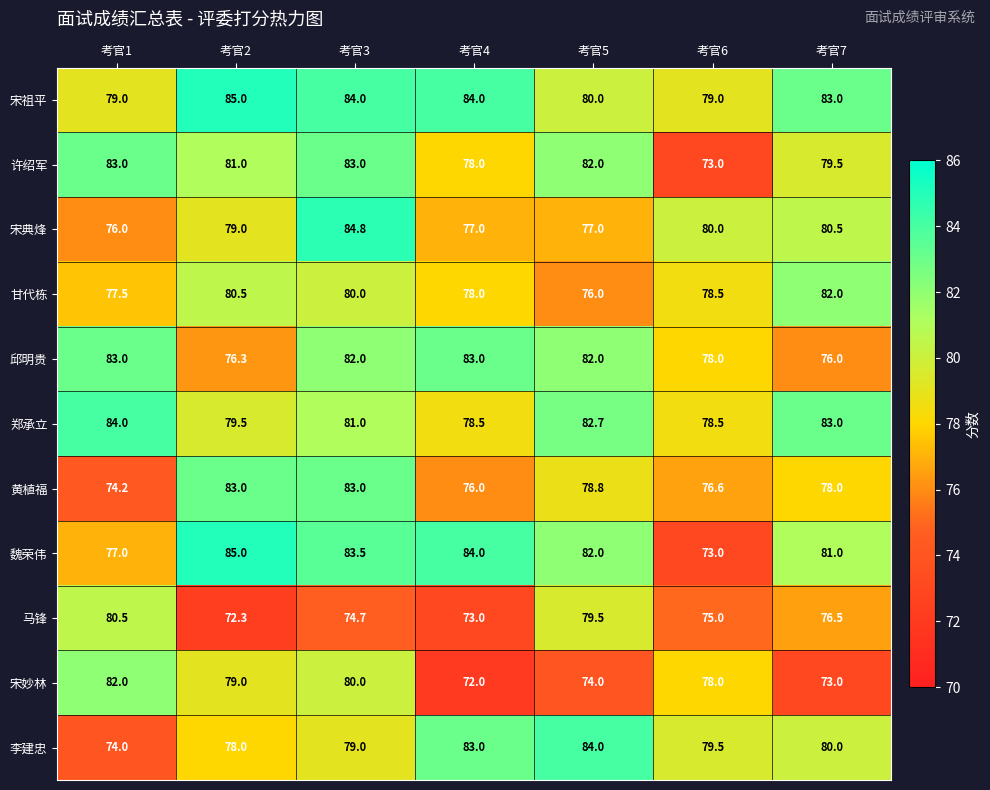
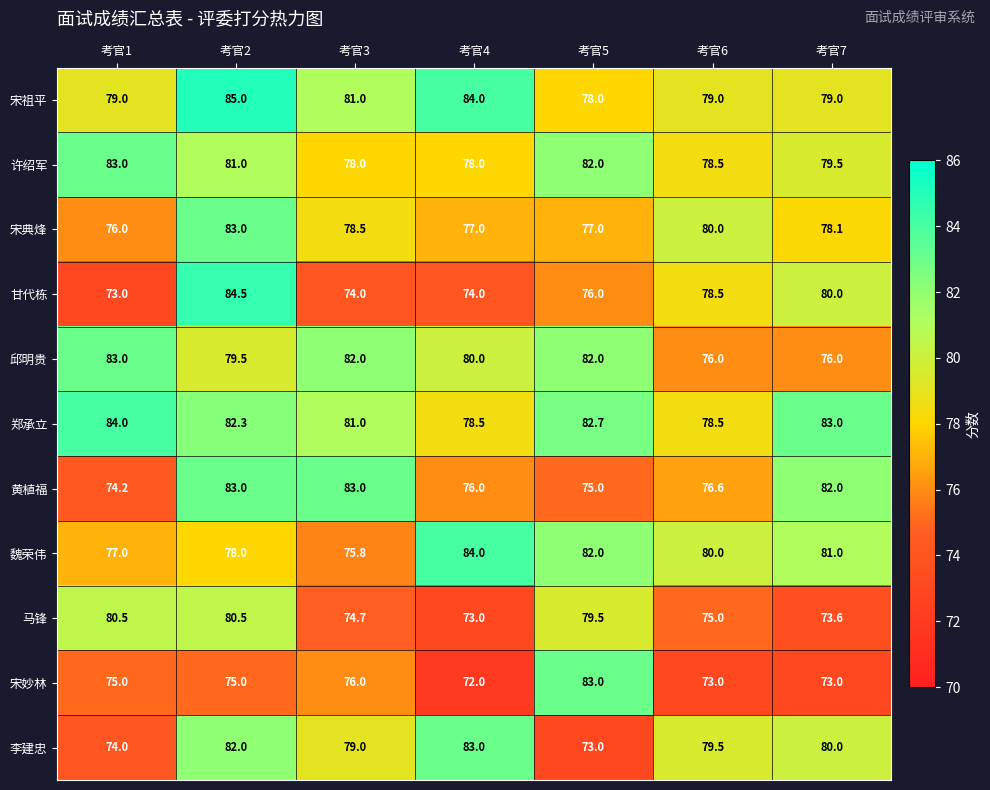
  {
    "宋祖平": {
      "考官1": 79.0,
      "考官2": 85.0,
-     "考官3": 84.0,
+     "考官3": 81.0,
      "考官4": 84.0,
-     "考官5": 80.0,
+     "考官5": 78.0,
      "考官6": 79.0,
-     "考官7": 83.0
+     "考官7": 79.0
    },
    "许绍军": {
      "考官1": 83.0,
      "考官2": 81.0,
-     "考官3": 83.0,
+     "考官3": 78.0,
      "考官4": 78.0,
      "考官5": 82.0,
-     "考官6": 73.0,
+     "考官6": 78.5,
      "考官7": 79.5
    },
    "宋典烽": {
      "考官1": 76.0,
-     "考官2": 79.0,
-     "考官3": 84.8,
+     "考官2": 83.0,
+     "考官3": 78.5,
      "考官4": 77.0,
      "考官5": 77.0,
      "考官6": 80.0,
-     "考官7": 80.5
+     "考官7": 78.1
    },
    "甘代栋": {
-     "考官1": 77.5,
-     "考官2": 80.5,
-     "考官3": 80.0,
-     "考官4": 78.0,
+     "考官1": 73.0,
+     "考官2": 84.5,
+     "考官3": 74.0,
+     "考官4": 74.0,
      "考官5": 76.0,
      "考官6": 78.5,
-     "考官7": 82.0
+     "考官7": 80.0
    },
    "邱明贵": {
      "考官1": 83.0,
-     "考官2": 76.3,
+     "考官2": 79.5,
      "考官3": 82.0,
-     "考官4": 83.0,
+     "考官4": 80.0,
      "考官5": 82.0,
-     "考官6": 78.0,
+     "考官6": 76.0,
      "考官7": 76.0
    },
    "郑承立": {
      "考官1": 84.0,
-     "考官2": 79.5,
+     "考官2": 82.3,
      "考官3": 81.0,
      "考官4": 78.5,
      "考官5": 82.7,
      "考官6": 78.5,
      "考官7": 83.0
    },
    "黄植福": {
      "考官1": 74.2,
      "考官2": 83.0,
      "考官3": 83.0,
      "考官4": 76.0,
-     "考官5": 78.8,
+     "考官5": 75.0,
      "考官6": 76.6,
-     "考官7": 78.0
+     "考官7": 82.0
    },
    "魏荣伟": {
      "考官1": 77.0,
-     "考官2": 85.0,
-     "考官3": 83.5,
+     "考官2": 78.0,
+     "考官3": 75.8,
      "考官4": 84.0,
      "考官5": 82.0,
-     "考官6": 73.0,
+     "考官6": 80.0,
      "考官7": 81.0
    },
    "马锋": {
      "考官1": 80.5,
-     "考官2": 72.3,
+     "考官2": 80.5,
      "考官3": 74.7,
      "考官4": 73.0,
      "考官5": 79.5,
      "考官6": 75.0,
-     "考官7": 76.5
+     "考官7": 73.6
    },
    "宋妙林": {
-     "考官1": 82.0,
-     "考官2": 79.0,
-     "考官3": 80.0,
+     "考官1": 75.0,
+     "考官2": 75.0,
+     "考官3": 76.0,
      "考官4": 72.0,
-     "考官5": 74.0,
-     "考官6": 78.0,
+     "考官5": 83.0,
+     "考官6": 73.0,
      "考官7": 73.0
    },
    "李建忠": {
      "考官1": 74.0,
-     "考官2": 78.0,
+     "考官2": 82.0,
      "考官3": 79.0,
      "考官4": 83.0,
-     "考官5": 84.0,
+     "考官5": 73.0,
      "考官6": 79.5,
      "考官7": 80.0
    }
  }
